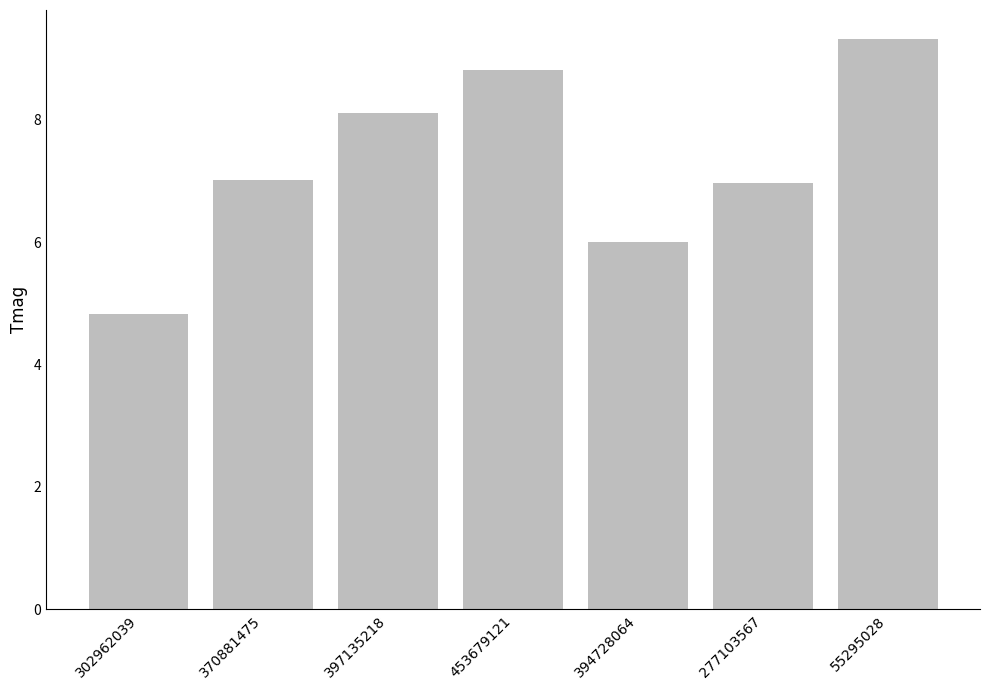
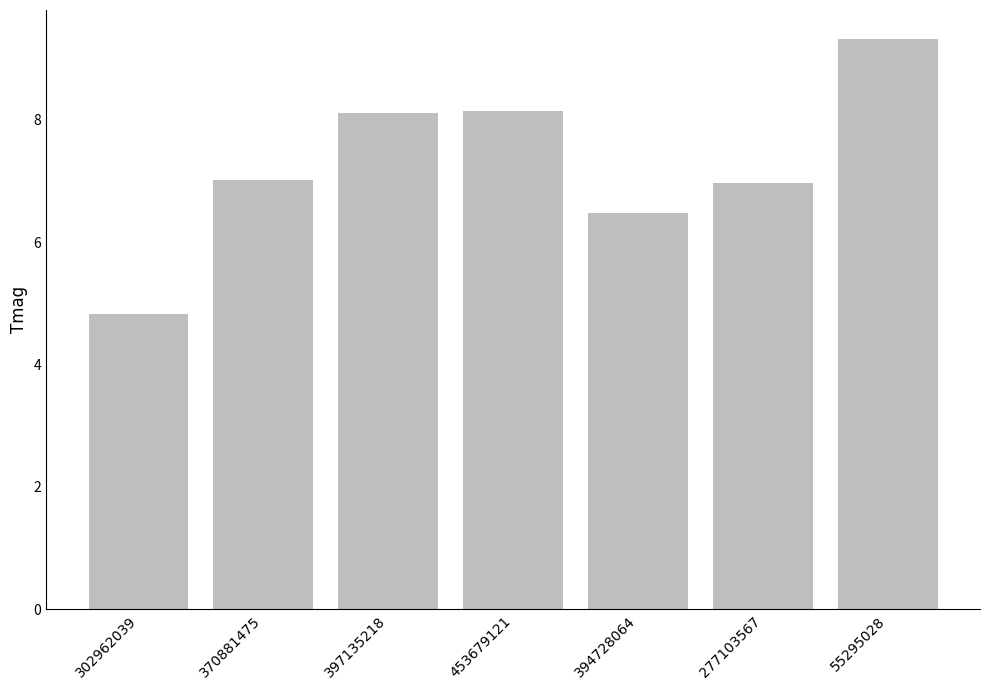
  {
    "302962039": 4.8,
    "370881475": 7.0,
    "397135218": 8.1,
-   "453679121": 8.8,
-   "394728064": 6.0,
+   "453679121": 8.2,
+   "394728064": 6.5,
    "277103567": 7.0,
    "55295028": 9.3
  }
